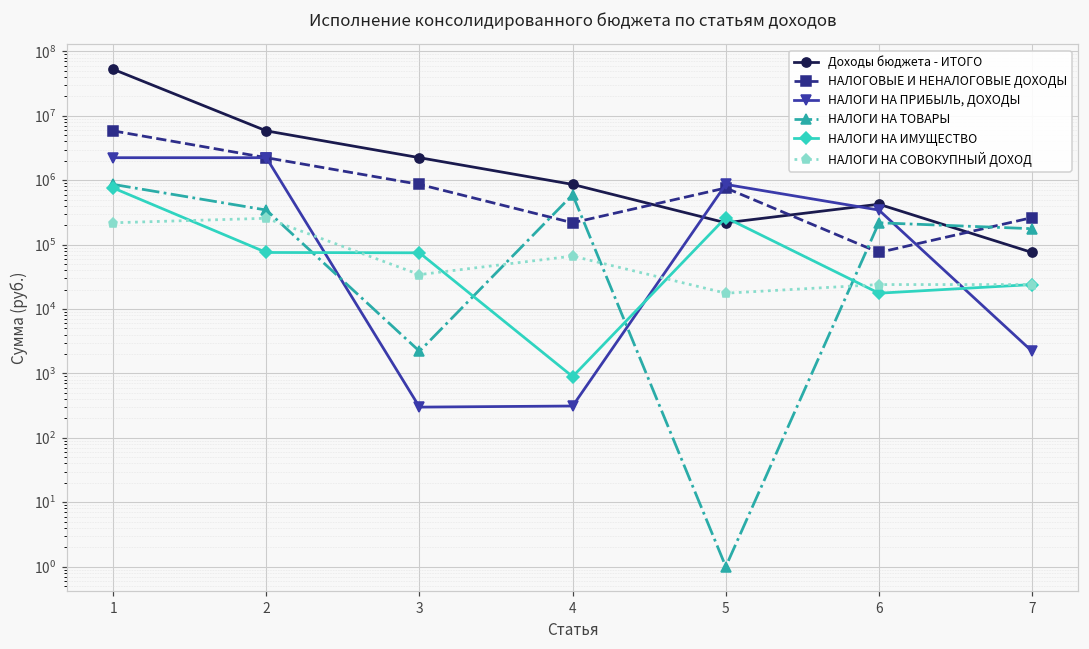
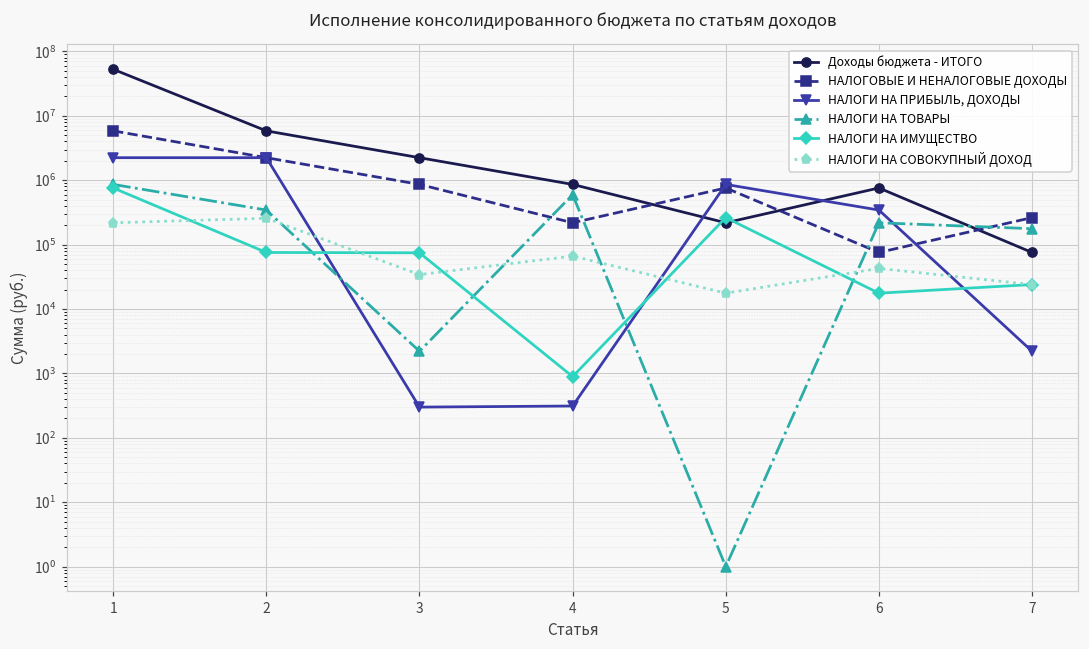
  {
    "Доходы бюджета - ИТОГО": {
      "1": 50000000,
      "2": 6000000,
      "3": 2200000,
      "4": 900000,
      "5": 220000,
-     "6": 400000,
+     "6": 800000,
      "7": 80000
    },
    "НАЛОГИ НА СОВОКУПНЫЙ ДОХОД": {
      "1": 220000,
      "2": 300000,
      "3": 30000,
      "4": 70000,
      "5": 18000,
-     "6": 24000
+     "6": 40000
    }
  }
